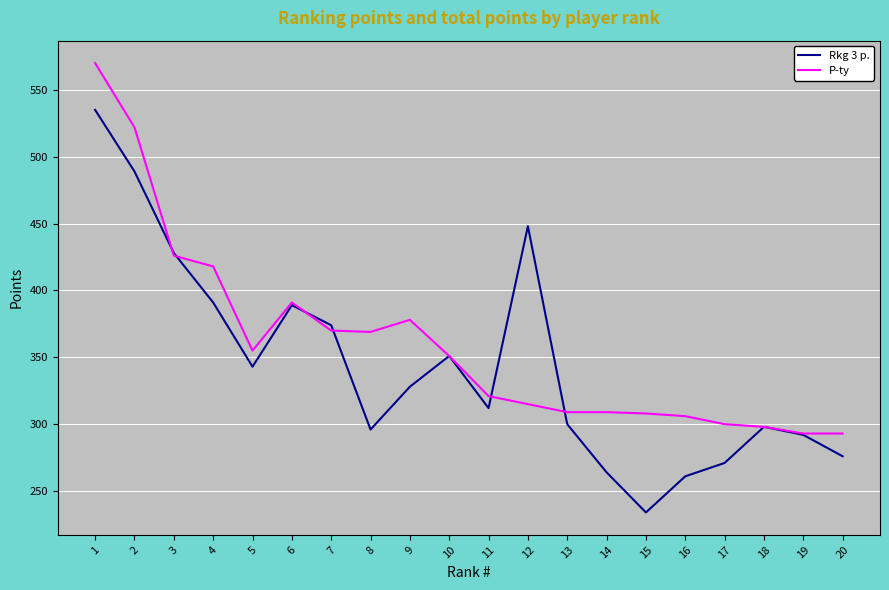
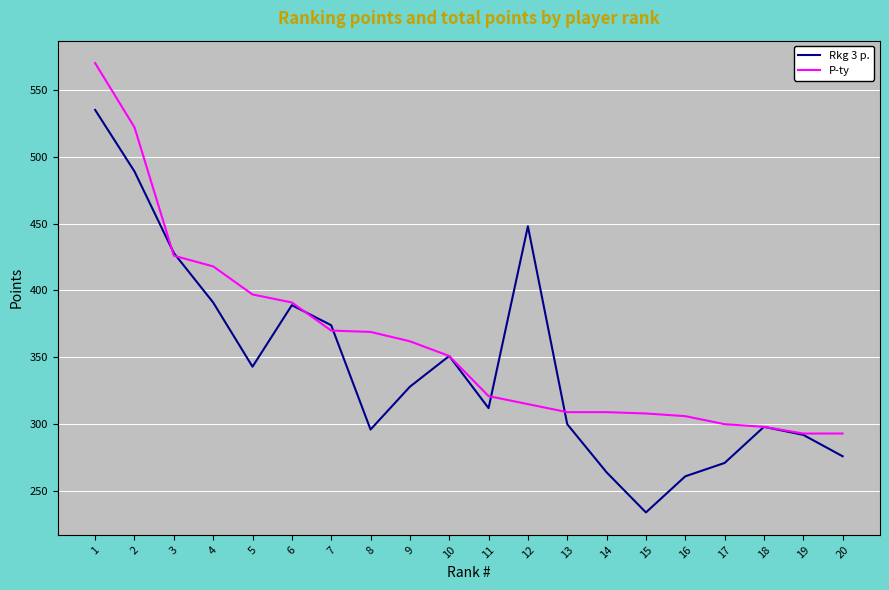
  {
    "Rkg 3 p.": {
      "1": 535,
      "2": 489,
      "3": 428,
      "4": 391,
      "5": 343,
      "6": 389,
      "7": 374,
      "8": 296,
      "9": 328,
      "11": 312,
      "12": 448,
      "13": 300,
      "14": 264,
      "15": 234,
      "16": 261,
      "17": 271,
      "20": 276
    },
    "P-ty": {
      "1": 570,
      "2": 522,
      "3": 426,
      "4": 418,
-     "5": 355,
+     "5": 397,
      "6": 391,
      "7": 370,
      "8": 369,
-     "9": 378,
+     "9": 362,
      "11": 321,
      "12": 315,
      "13": 309,
      "14": 309,
      "15": 308,
      "16": 306,
      "17": 300,
      "20": 293
    }
  }
